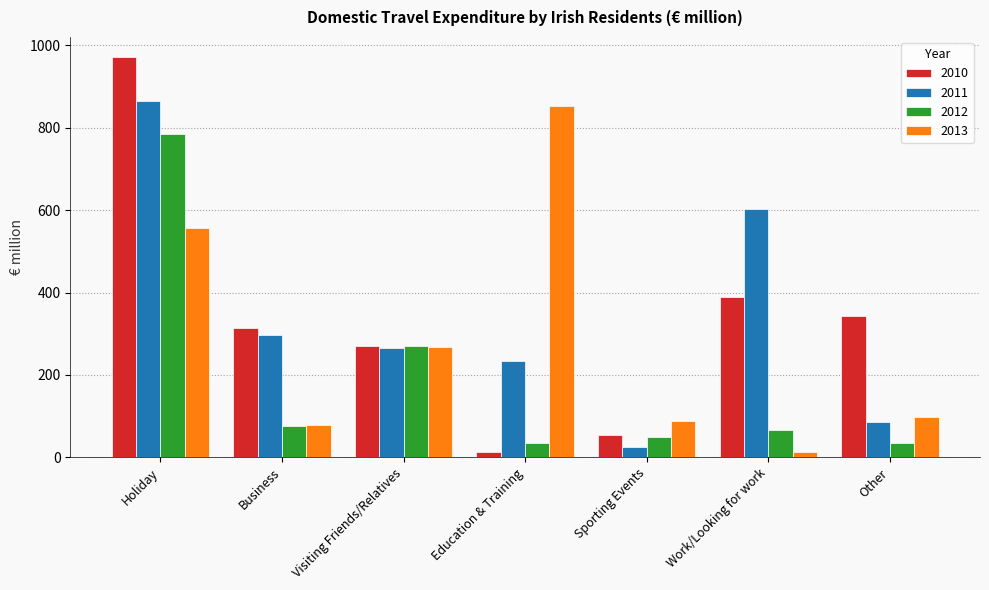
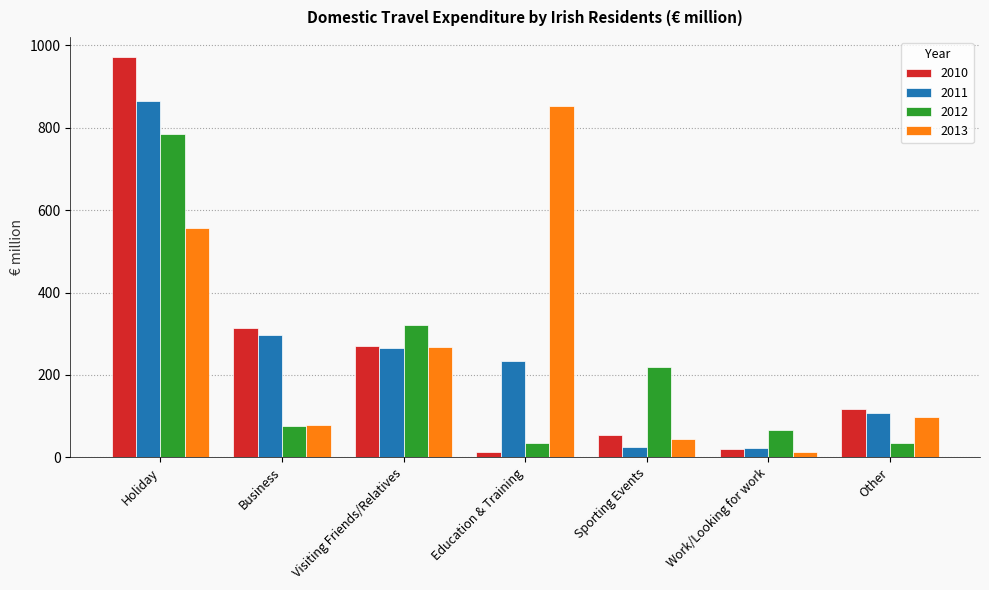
  {
    "2010": {
      "Holiday": 970,
      "Business": 310,
      "Visiting Friends/Relatives": 270,
      "Education & Training": 10,
      "Sporting Events": 50,
-     "Work/Looking for work": 390,
-     "Other": 340
+     "Work/Looking for work": 20,
+     "Other": 120
    },
    "2011": {
      "Holiday": 860,
      "Business": 300,
      "Visiting Friends/Relatives": 270,
      "Education & Training": 230,
      "Sporting Events": 30,
-     "Work/Looking for work": 600,
-     "Other": 90
+     "Work/Looking for work": 20,
+     "Other": 110
    },
    "2012": {
      "Holiday": 780,
      "Business": 80,
-     "Visiting Friends/Relatives": 270,
+     "Visiting Friends/Relatives": 320,
      "Education & Training": 40,
-     "Sporting Events": 50,
+     "Sporting Events": 220,
      "Work/Looking for work": 70,
      "Other": 30
    },
    "2013": {
      "Holiday": 560,
      "Business": 80,
      "Visiting Friends/Relatives": 270,
      "Education & Training": 850,
-     "Sporting Events": 90,
+     "Sporting Events": 40,
      "Work/Looking for work": 10,
      "Other": 100
    }
  }
